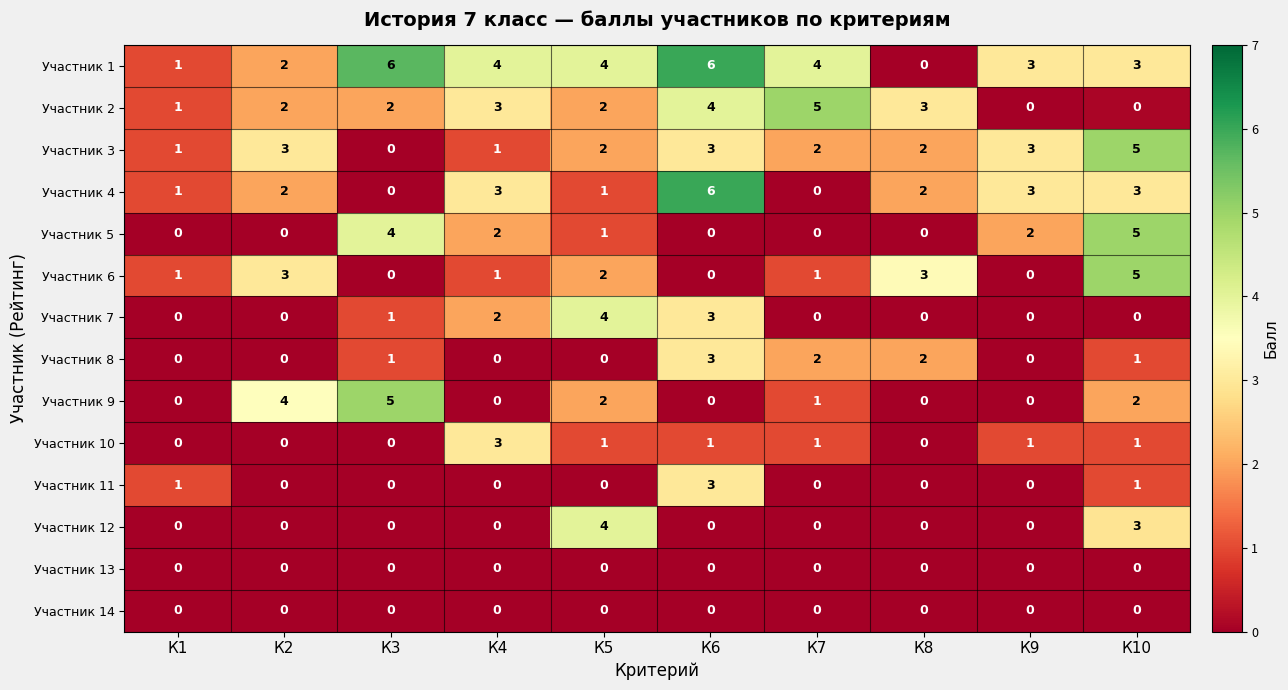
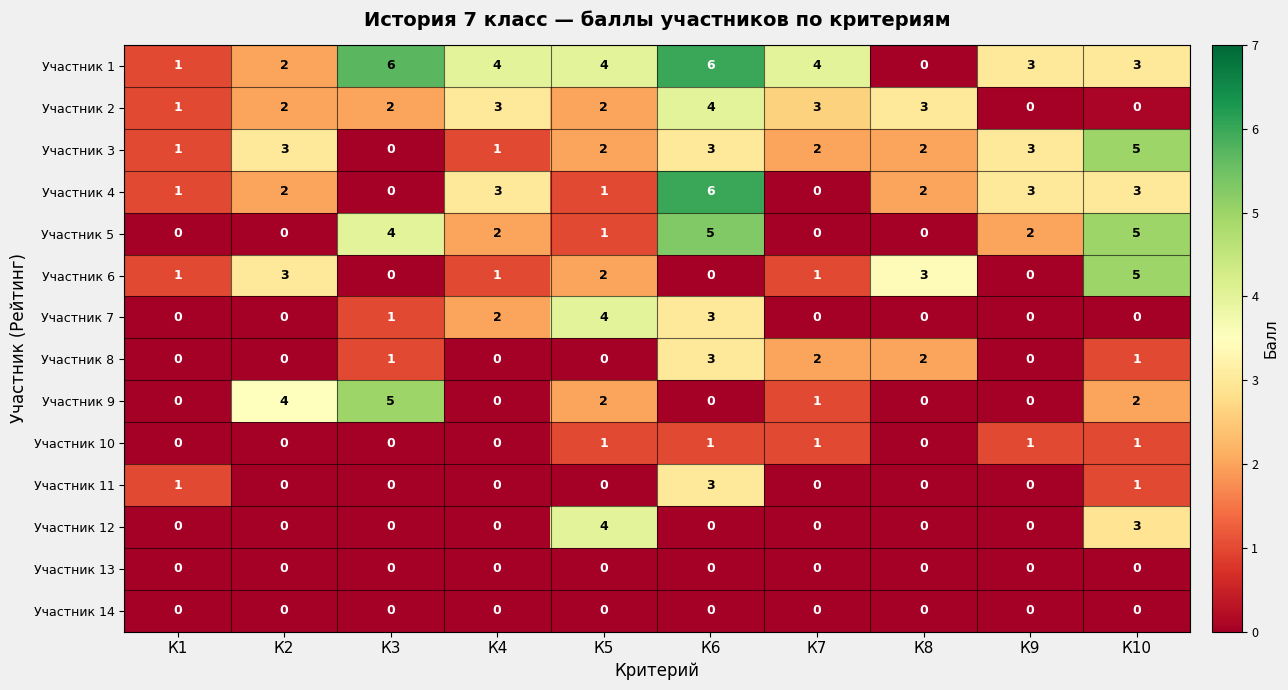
  {
    "Участник 1": {
      "К1": 1,
      "К2": 2,
      "К3": 6,
      "К4": 4,
      "К5": 4,
      "К6": 6,
      "К7": 4,
      "К8": 0,
      "К9": 3,
      "К10": 3
    },
    "Участник 2": {
      "К1": 1,
      "К2": 2,
      "К3": 2,
      "К4": 3,
      "К5": 2,
      "К6": 4,
-     "К7": 5,
+     "К7": 3,
      "К8": 3,
      "К9": 0,
      "К10": 0
    },
    "Участник 3": {
      "К1": 1,
      "К2": 3,
      "К3": 0,
      "К4": 1,
      "К5": 2,
      "К6": 3,
      "К7": 2,
      "К8": 2,
      "К9": 3,
      "К10": 5
    },
    "Участник 4": {
      "К1": 1,
      "К2": 2,
      "К3": 0,
      "К4": 3,
      "К5": 1,
      "К6": 6,
      "К7": 0,
      "К8": 2,
      "К9": 3,
      "К10": 3
    },
    "Участник 5": {
      "К1": 0,
      "К2": 0,
      "К3": 4,
      "К4": 2,
      "К5": 1,
-     "К6": 0,
+     "К6": 5,
      "К7": 0,
      "К8": 0,
      "К9": 2,
      "К10": 5
    },
    "Участник 6": {
      "К1": 1,
      "К2": 3,
      "К3": 0,
      "К4": 1,
      "К5": 2,
      "К6": 0,
      "К7": 1,
      "К8": 3,
      "К9": 0,
      "К10": 5
    },
    "Участник 7": {
      "К1": 0,
      "К2": 0,
      "К3": 1,
      "К4": 2,
      "К5": 4,
      "К6": 3,
      "К7": 0,
      "К8": 0,
      "К9": 0,
      "К10": 0
    },
    "Участник 8": {
      "К1": 0,
      "К2": 0,
      "К3": 1,
      "К4": 0,
      "К5": 0,
      "К6": 3,
      "К7": 2,
      "К8": 2,
      "К9": 0,
      "К10": 1
    },
    "Участник 9": {
      "К1": 0,
      "К2": 4,
      "К3": 5,
      "К4": 0,
      "К5": 2,
      "К6": 0,
      "К7": 1,
      "К8": 0,
      "К9": 0,
      "К10": 2
    },
    "Участник 10": {
      "К1": 0,
      "К2": 0,
      "К3": 0,
-     "К4": 3,
+     "К4": 0,
      "К5": 1,
      "К6": 1,
      "К7": 1,
      "К8": 0,
      "К9": 1,
      "К10": 1
    },
    "Участник 11": {
      "К1": 1,
      "К2": 0,
      "К3": 0,
      "К4": 0,
      "К5": 0,
      "К6": 3,
      "К7": 0,
      "К8": 0,
      "К9": 0,
      "К10": 1
    },
    "Участник 12": {
      "К1": 0,
      "К2": 0,
      "К3": 0,
      "К4": 0,
      "К5": 4,
      "К6": 0,
      "К7": 0,
      "К8": 0,
      "К9": 0,
      "К10": 3
    },
    "Участник 13": {
      "К1": 0,
      "К2": 0,
      "К3": 0,
      "К4": 0,
      "К5": 0,
      "К6": 0,
      "К7": 0,
      "К8": 0,
      "К9": 0,
      "К10": 0
    },
    "Участник 14": {
      "К1": 0,
      "К2": 0,
      "К3": 0,
      "К4": 0,
      "К5": 0,
      "К6": 0,
      "К7": 0,
      "К8": 0,
      "К9": 0,
      "К10": 0
    }
  }
